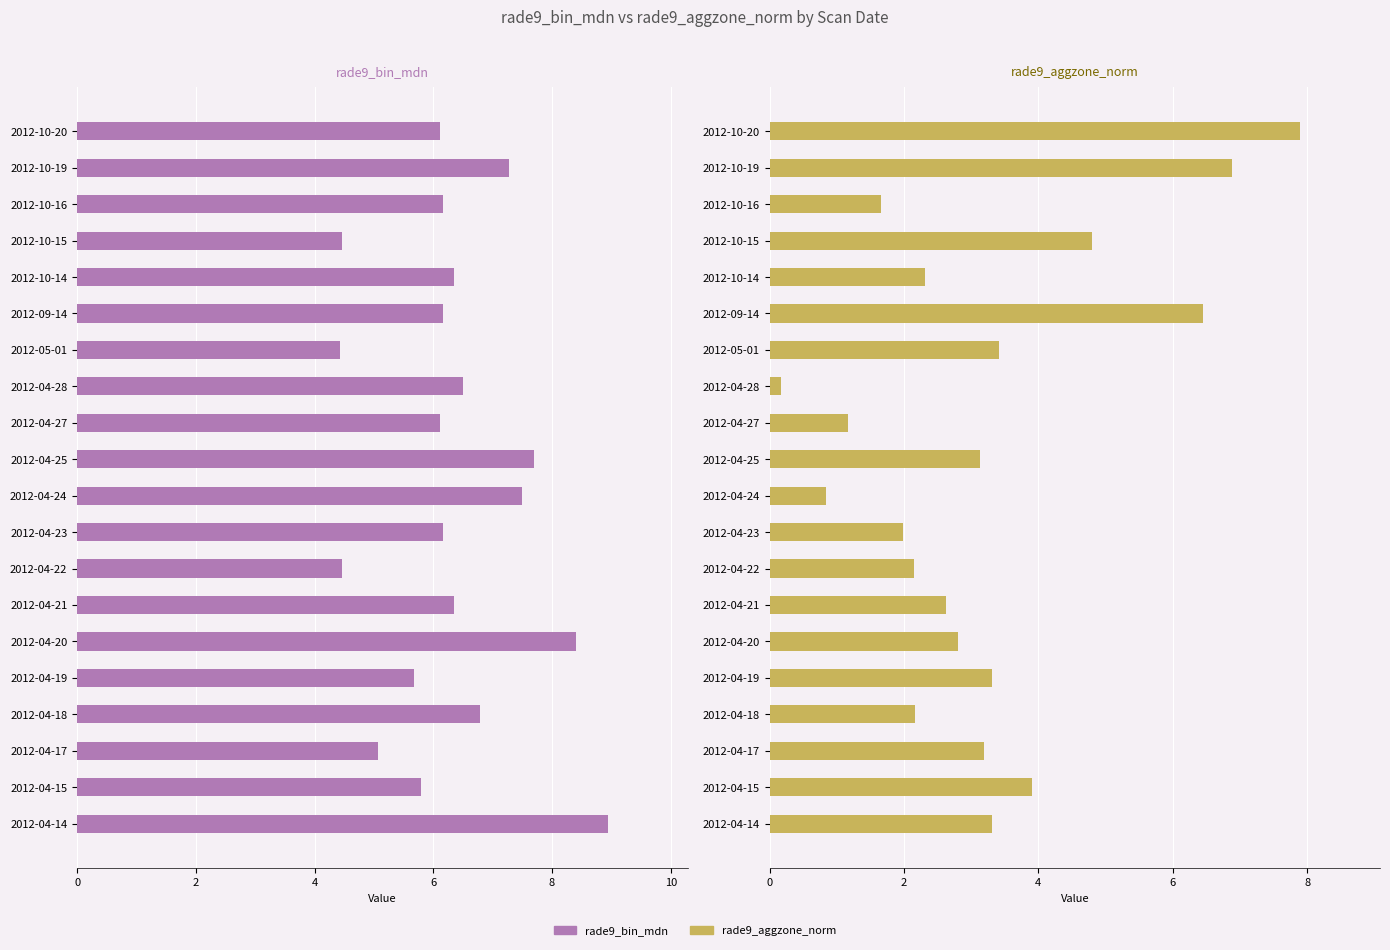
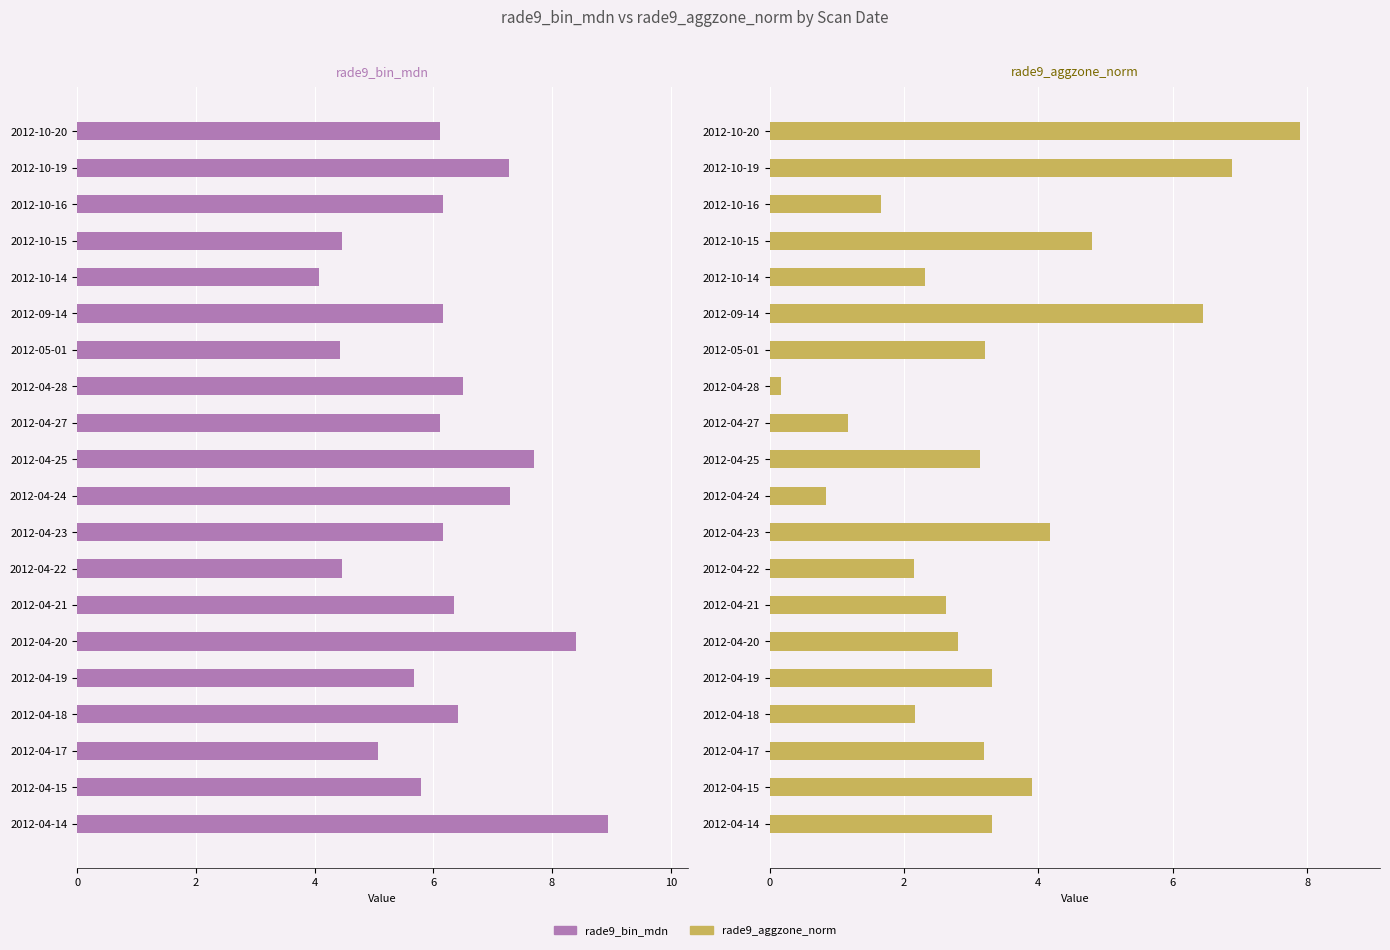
  {
    "rade9_bin_mdn": {
      "2012-10-20": 6.1,
      "2012-10-19": 7.3,
      "2012-10-16": 6.2,
      "2012-10-15": 4.5,
-     "2012-10-14": 6.3,
+     "2012-10-14": 4.1,
      "2012-09-14": 6.2,
      "2012-05-01": 4.4,
      "2012-04-28": 6.5,
      "2012-04-27": 6.1,
      "2012-04-25": 7.7,
-     "2012-04-24": 7.5,
+     "2012-04-24": 7.3,
      "2012-04-23": 6.2,
      "2012-04-22": 4.5,
      "2012-04-21": 6.3,
      "2012-04-20": 8.4,
      "2012-04-19": 5.7,
-     "2012-04-18": 6.8,
+     "2012-04-18": 6.4,
      "2012-04-17": 5.1,
      "2012-04-15": 5.8,
      "2012-04-14": 8.9
    },
    "rade9_aggzone_norm": {
      "2012-10-20": 7.9,
      "2012-10-19": 6.9,
      "2012-10-16": 1.7,
      "2012-10-15": 4.8,
      "2012-10-14": 2.3,
      "2012-09-14": 6.5,
-     "2012-05-01": 3.4,
+     "2012-05-01": 3.2,
      "2012-04-28": 0.2,
      "2012-04-27": 1.2,
      "2012-04-25": 3.1,
      "2012-04-24": 0.8,
-     "2012-04-23": 2.0,
+     "2012-04-23": 4.2,
      "2012-04-22": 2.1,
      "2012-04-21": 2.6,
      "2012-04-20": 2.8,
      "2012-04-19": 3.3,
      "2012-04-18": 2.2,
      "2012-04-17": 3.2,
      "2012-04-15": 3.9,
      "2012-04-14": 3.3
    }
  }
